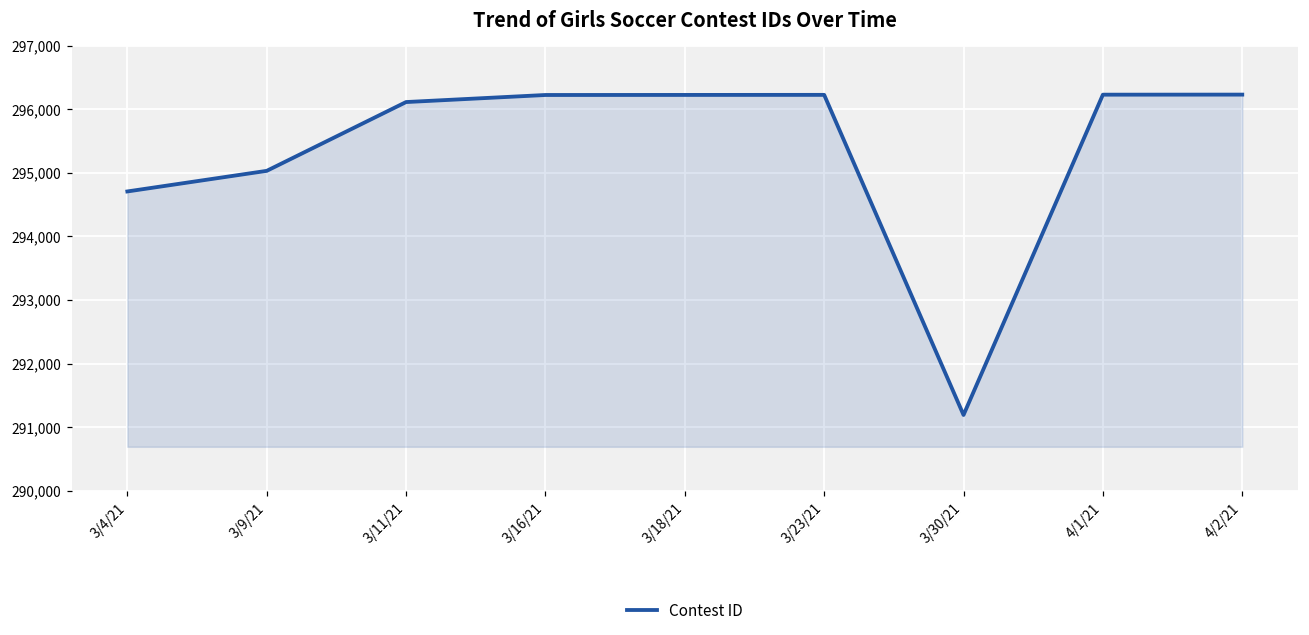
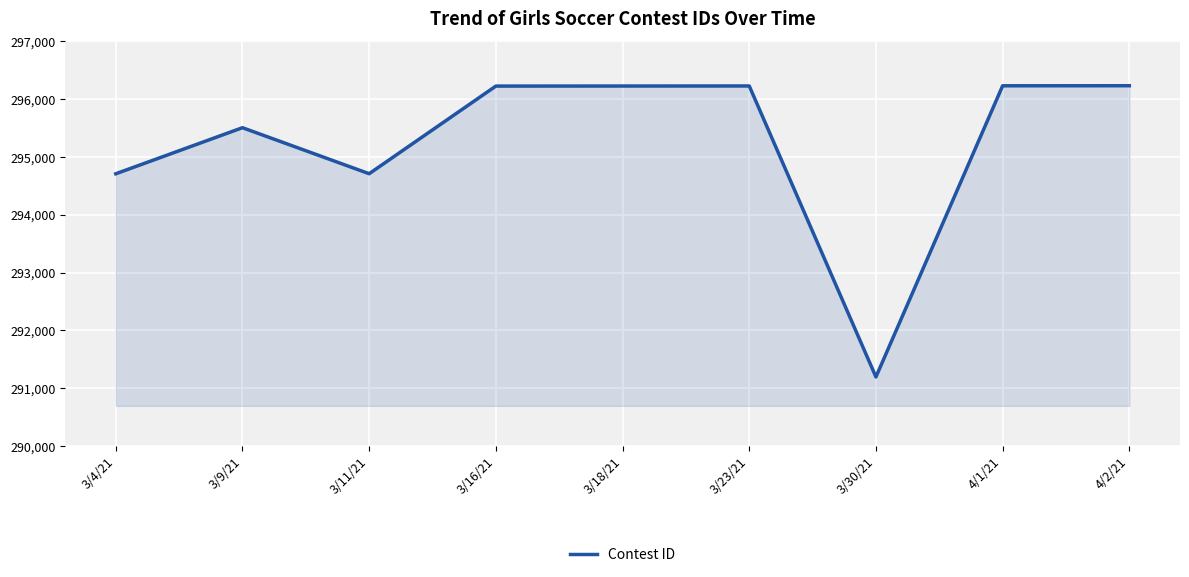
  {
    "3/4/21": "294,700",
-   "3/9/21": "295,000",
-   "3/11/21": "296,100",
+   "3/9/21": "295,500",
+   "3/11/21": "294,700",
    "3/16/21": "296,200",
    "3/18/21": "296,200",
    "3/23/21": "296,200",
    "3/30/21": "291,200",
    "4/1/21": "296,200",
    "4/2/21": "296,200"
  }
